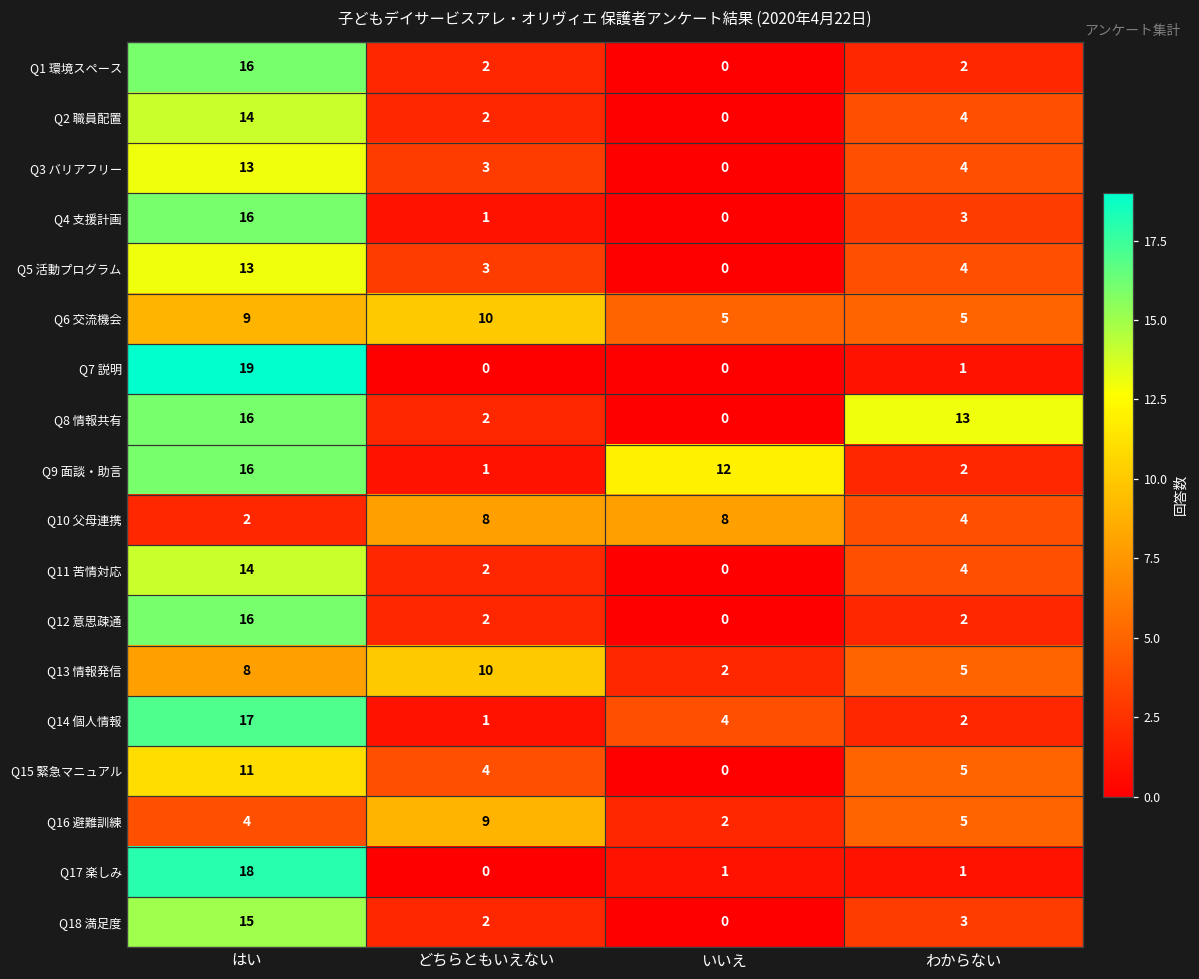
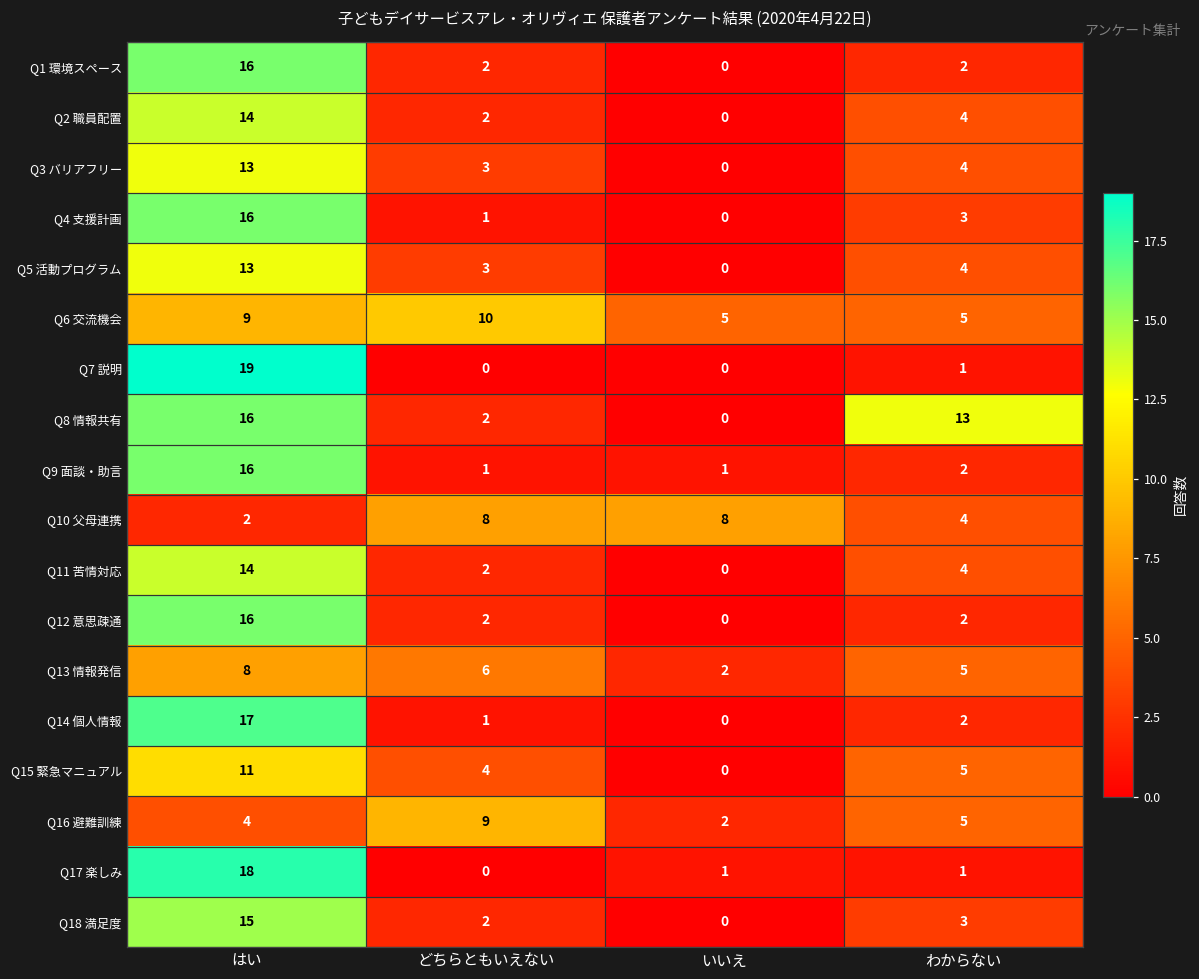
  {
    "Q1 環境スペース": {
      "はい": 16,
      "どちらともいえない": 2,
      "いいえ": 0,
      "わからない": 2
    },
    "Q2 職員配置": {
      "はい": 14,
      "どちらともいえない": 2,
      "いいえ": 0,
      "わからない": 4
    },
    "Q3 バリアフリー": {
      "はい": 13,
      "どちらともいえない": 3,
      "いいえ": 0,
      "わからない": 4
    },
    "Q4 支援計画": {
      "はい": 16,
      "どちらともいえない": 1,
      "いいえ": 0,
      "わからない": 3
    },
    "Q5 活動プログラム": {
      "はい": 13,
      "どちらともいえない": 3,
      "いいえ": 0,
      "わからない": 4
    },
    "Q6 交流機会": {
      "はい": 9,
      "どちらともいえない": 10,
      "いいえ": 5,
      "わからない": 5
    },
    "Q7 説明": {
      "はい": 19,
      "どちらともいえない": 0,
      "いいえ": 0,
      "わからない": 1
    },
    "Q8 情報共有": {
      "はい": 16,
      "どちらともいえない": 2,
      "いいえ": 0,
      "わからない": 13
    },
    "Q9 面談・助言": {
      "はい": 16,
      "どちらともいえない": 1,
-     "いいえ": 12,
+     "いいえ": 1,
      "わからない": 2
    },
    "Q10 父母連携": {
      "はい": 2,
      "どちらともいえない": 8,
      "いいえ": 8,
      "わからない": 4
    },
    "Q11 苦情対応": {
      "はい": 14,
      "どちらともいえない": 2,
      "いいえ": 0,
      "わからない": 4
    },
    "Q12 意思疎通": {
      "はい": 16,
      "どちらともいえない": 2,
      "いいえ": 0,
      "わからない": 2
    },
    "Q13 情報発信": {
      "はい": 8,
-     "どちらともいえない": 10,
+     "どちらともいえない": 6,
      "いいえ": 2,
      "わからない": 5
    },
    "Q14 個人情報": {
      "はい": 17,
      "どちらともいえない": 1,
-     "いいえ": 4,
+     "いいえ": 0,
      "わからない": 2
    },
    "Q15 緊急マニュアル": {
      "はい": 11,
      "どちらともいえない": 4,
      "いいえ": 0,
      "わからない": 5
    },
    "Q16 避難訓練": {
      "はい": 4,
      "どちらともいえない": 9,
      "いいえ": 2,
      "わからない": 5
    },
    "Q17 楽しみ": {
      "はい": 18,
      "どちらともいえない": 0,
      "いいえ": 1,
      "わからない": 1
    },
    "Q18 満足度": {
      "はい": 15,
      "どちらともいえない": 2,
      "いいえ": 0,
      "わからない": 3
    }
  }
